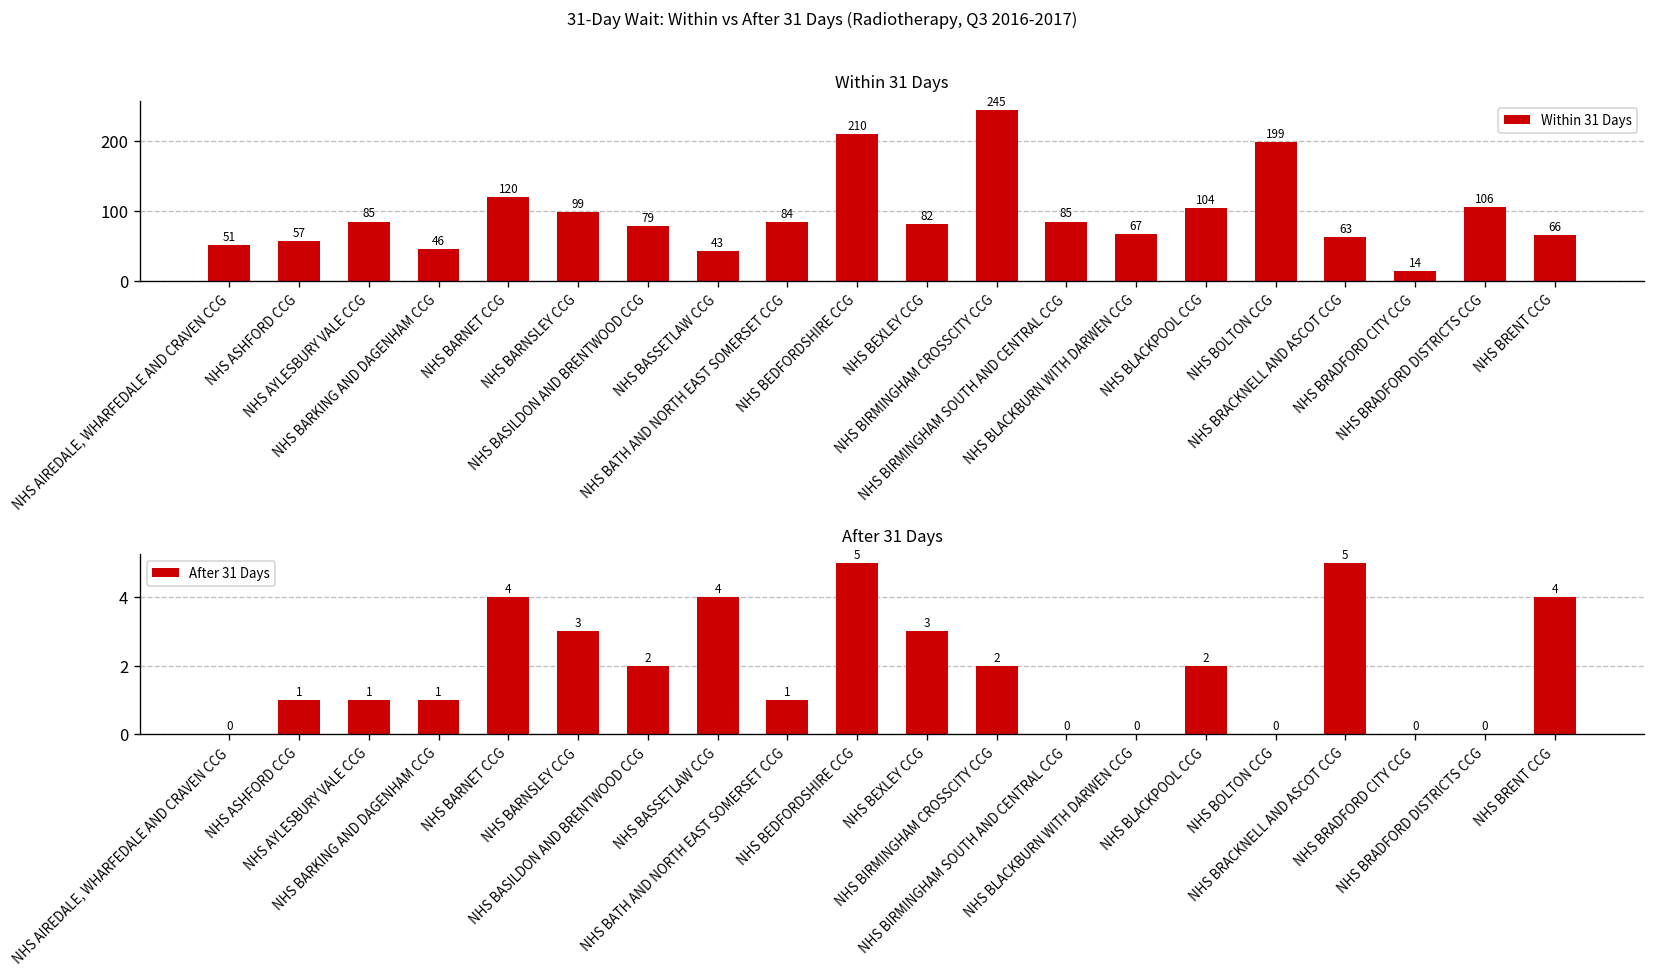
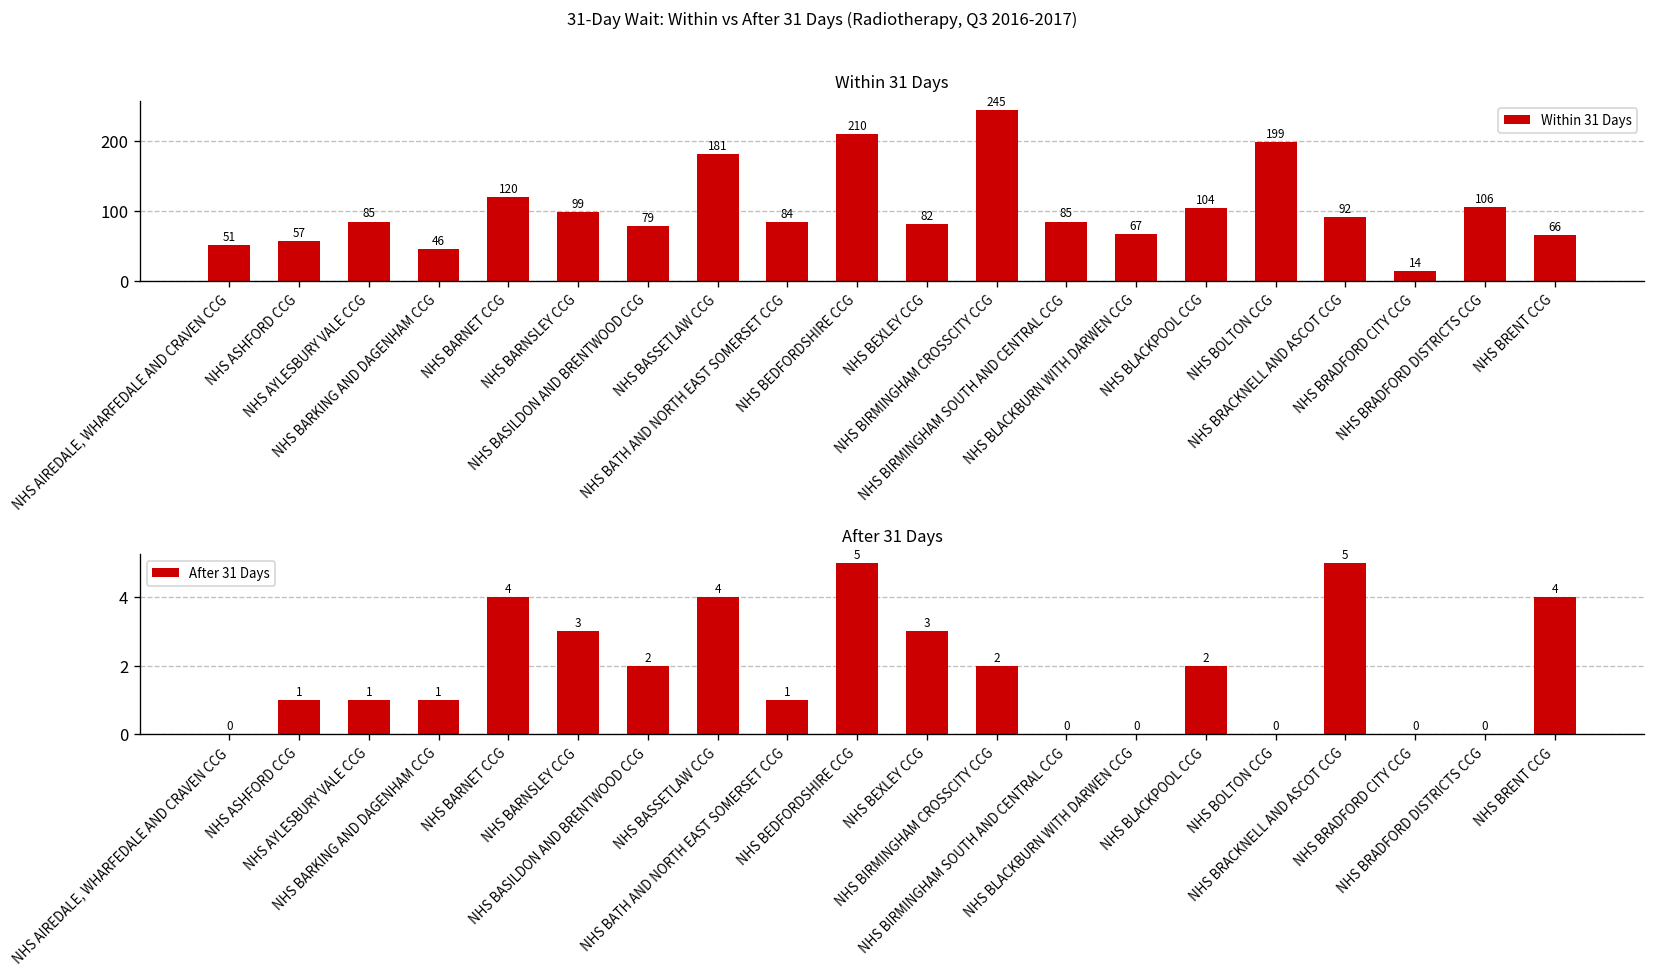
  {
    "Within 31 Days": {
      "NHS AIREDALE, WHARFEDALE AND CRAVEN CCG": 51,
      "NHS ASHFORD CCG": 57,
      "NHS AYLESBURY VALE CCG": 85,
      "NHS BARKING AND DAGENHAM CCG": 46,
      "NHS BARNET CCG": 120,
      "NHS BARNSLEY CCG": 99,
      "NHS BASILDON AND BRENTWOOD CCG": 79,
-     "NHS BASSETLAW CCG": 43,
+     "NHS BASSETLAW CCG": 181,
      "NHS BATH AND NORTH EAST SOMERSET CCG": 84,
      "NHS BEDFORDSHIRE CCG": 210,
      "NHS BEXLEY CCG": 82,
      "NHS BIRMINGHAM CROSSCITY CCG": 245,
      "NHS BIRMINGHAM SOUTH AND CENTRAL CCG": 85,
      "NHS BLACKBURN WITH DARWEN CCG": 67,
      "NHS BLACKPOOL CCG": 104,
      "NHS BOLTON CCG": 199,
-     "NHS BRACKNELL AND ASCOT CCG": 63,
+     "NHS BRACKNELL AND ASCOT CCG": 92,
      "NHS BRADFORD CITY CCG": 14,
      "NHS BRADFORD DISTRICTS CCG": 106,
      "NHS BRENT CCG": 66
    },
    "After 31 Days": {
      "NHS AIREDALE, WHARFEDALE AND CRAVEN CCG": 0,
      "NHS ASHFORD CCG": 1,
      "NHS AYLESBURY VALE CCG": 1,
      "NHS BARKING AND DAGENHAM CCG": 1,
      "NHS BARNET CCG": 4,
      "NHS BARNSLEY CCG": 3,
      "NHS BASILDON AND BRENTWOOD CCG": 2,
      "NHS BASSETLAW CCG": 4,
      "NHS BATH AND NORTH EAST SOMERSET CCG": 1,
      "NHS BEDFORDSHIRE CCG": 5,
      "NHS BEXLEY CCG": 3,
      "NHS BIRMINGHAM CROSSCITY CCG": 2,
      "NHS BIRMINGHAM SOUTH AND CENTRAL CCG": 0,
      "NHS BLACKBURN WITH DARWEN CCG": 0,
      "NHS BLACKPOOL CCG": 2,
      "NHS BOLTON CCG": 0,
      "NHS BRACKNELL AND ASCOT CCG": 5,
      "NHS BRADFORD CITY CCG": 0,
      "NHS BRADFORD DISTRICTS CCG": 0,
      "NHS BRENT CCG": 4
    }
  }
